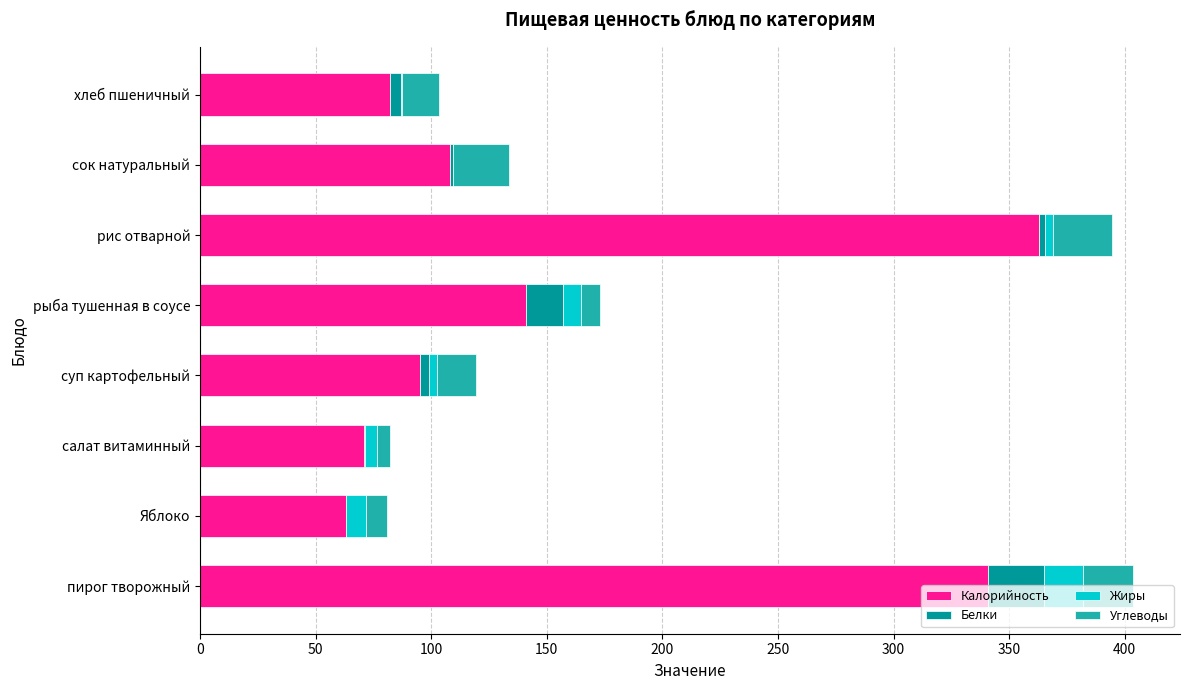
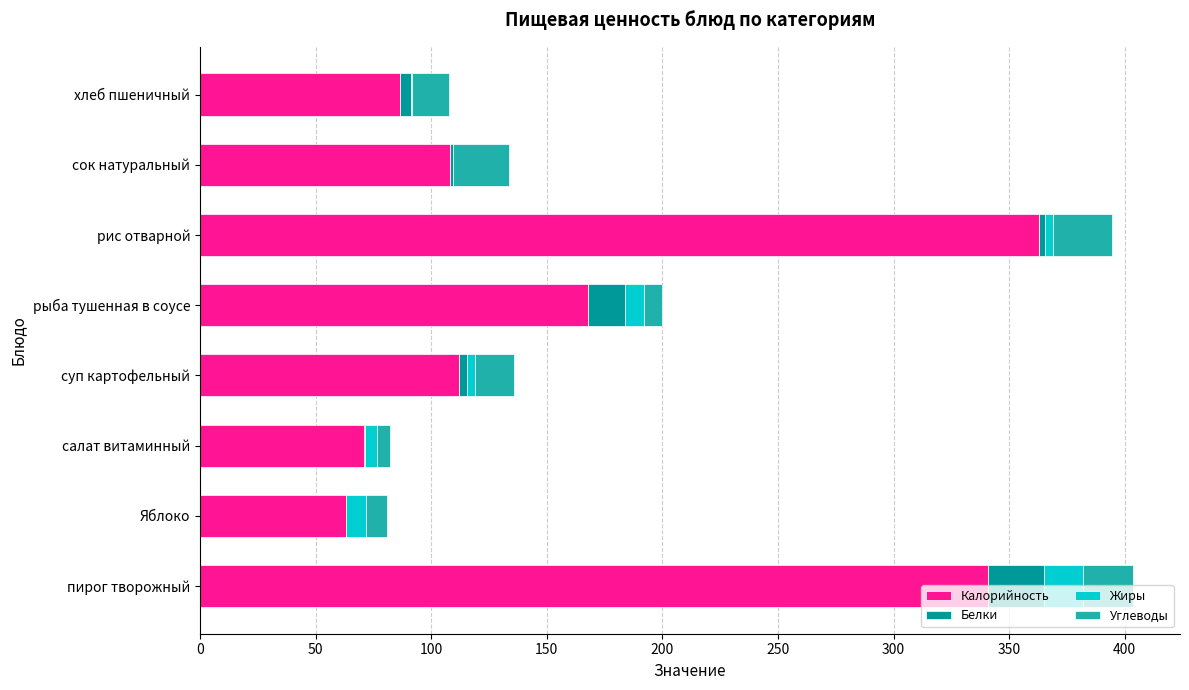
  {
    "Калорийность": {
-     "хлеб пшеничный": 82,
+     "хлеб пшеничный": 87,
      "сок натуральный": 108,
      "рис отварной": 363,
-     "рыба тушенная в соусе": 141,
-     "суп картофельный": 95,
+     "рыба тушенная в соусе": 168,
+     "суп картофельный": 112,
      "салат витаминный": 71,
      "Яблоко": 63
    }
  }
